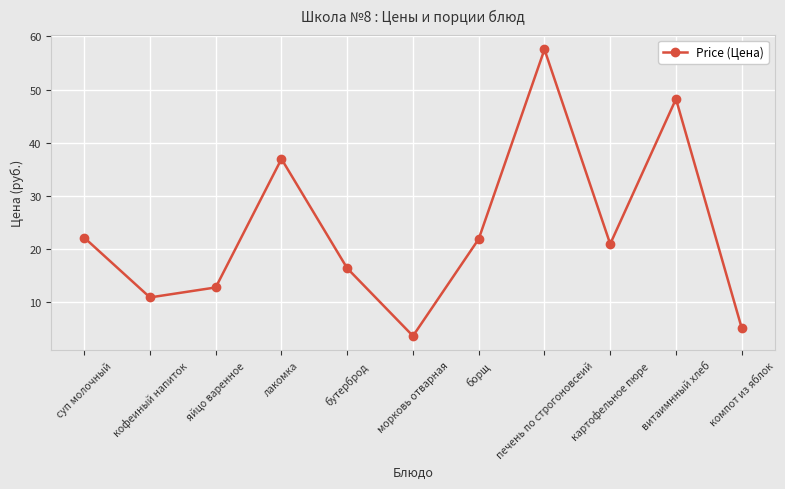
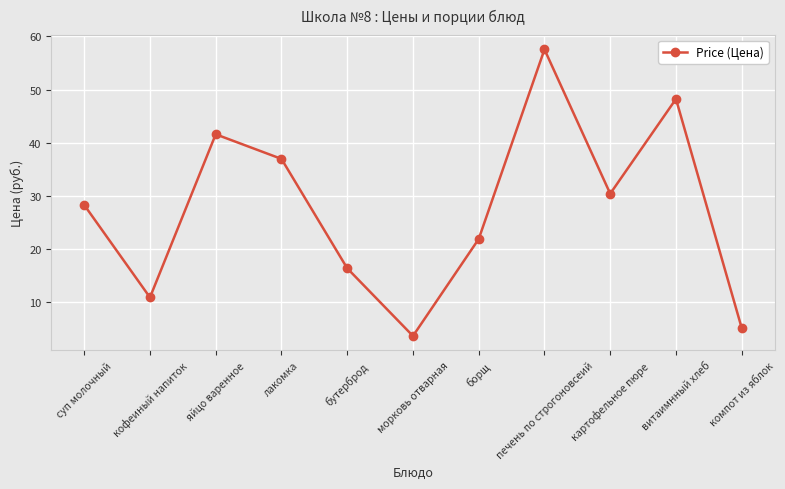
  {
-   "суп молочный": 22,
+   "суп молочный": 28,
    "кофеиный напиток": 11,
-   "яйцо варенное": 13,
+   "яйцо варенное": 42,
    "лакомка": 37,
    "бутерброд": 16,
    "морковь отварная": 4,
    "борщ": 22,
    "печень по строгоновсеий": 58,
-   "картофельное пюре": 21,
+   "картофельное пюре": 30,
    "витаимнный хлеб": 48,
    "компот из яблок": 5
  }
